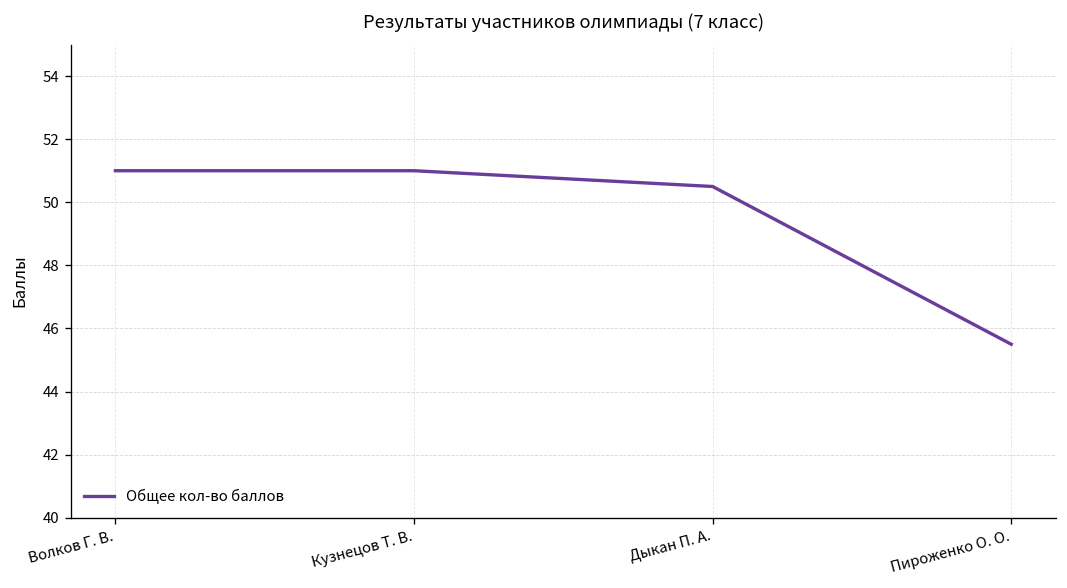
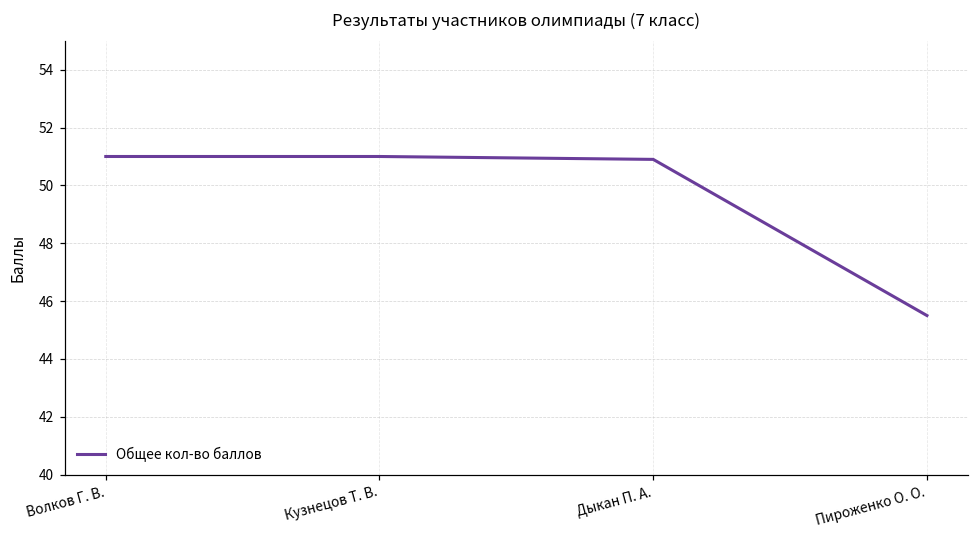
  {
    "Волков Г. В.": 51.0,
    "Кузнецов Т. В.": 51.0,
-   "Дыкан П. А.": 50.5,
+   "Дыкан П. А.": 50.9,
    "Пироженко О. О.": 45.5
  }
